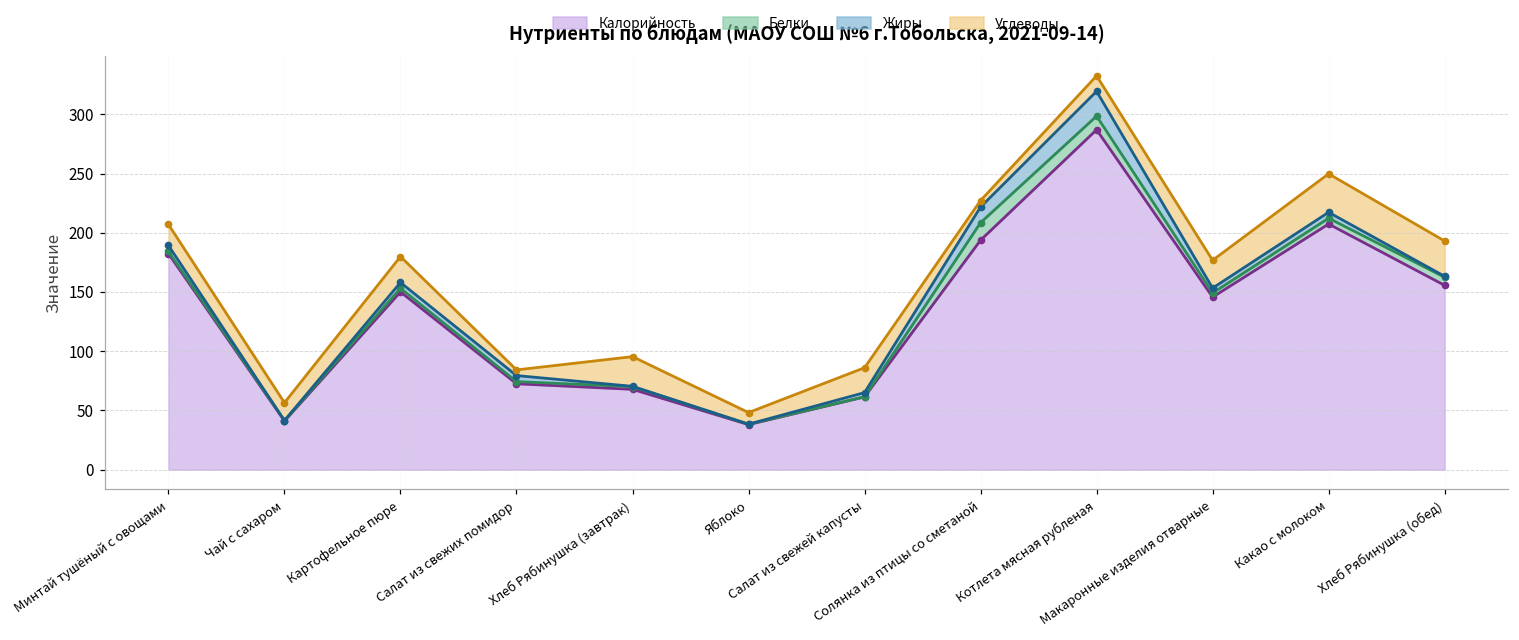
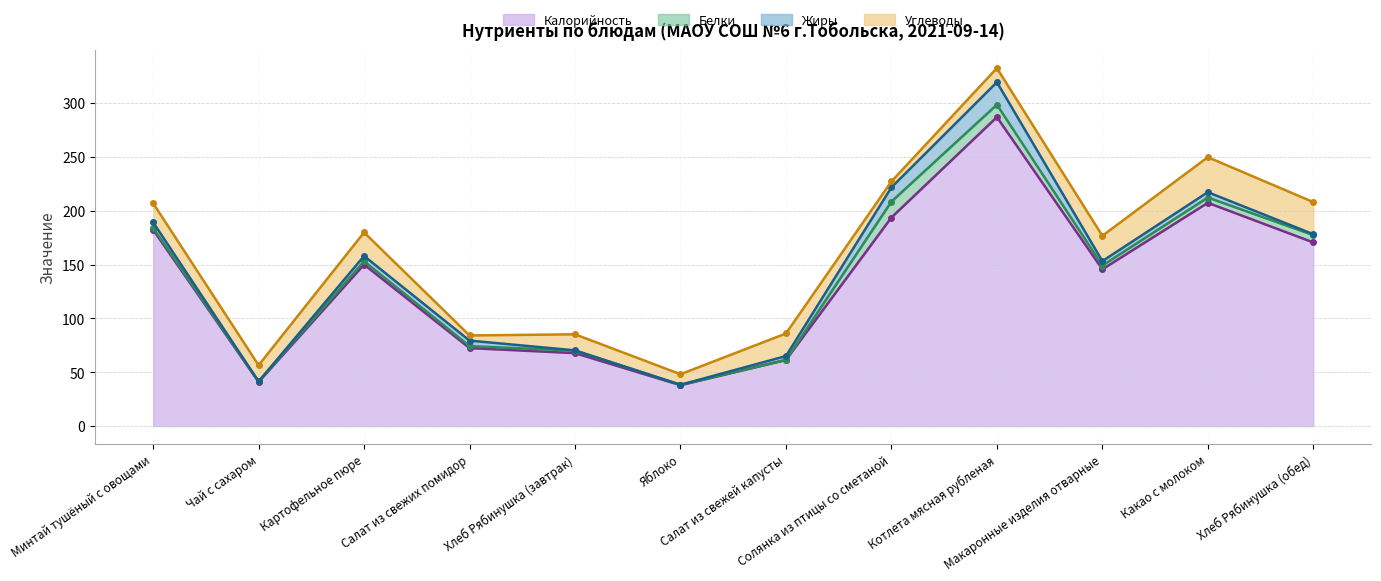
  {
    "Калорийность": {
      "Картофельное пюре": 150,
      "Солянка из птицы со сметаной": 194,
      "Котлета мясная рубленая": 287,
      "Макаронные изделия отварные": 146,
      "Какао с молоком": 207,
-     "Хлеб Рябинушка (обед)": 156
+     "Хлеб Рябинушка (обед)": 171
    },
    "Углеводы": {
      "Минтай тушёный с овощами": 18,
      "Чай с сахаром": 15,
      "Картофельное пюре": 22,
      "Салат из свежих помидор": 5,
-     "Хлеб Рябинушка (завтрак)": 25,
+     "Хлеб Рябинушка (завтрак)": 15,
      "Яблоко": 10,
      "Салат из свежей капусты": 21,
      "Солянка из птицы со сметаной": 6,
      "Котлета мясная рубленая": 13,
      "Макаронные изделия отварные": 24,
      "Какао с молоком": 33,
      "Хлеб Рябинушка (обед)": 30
    }
  }
